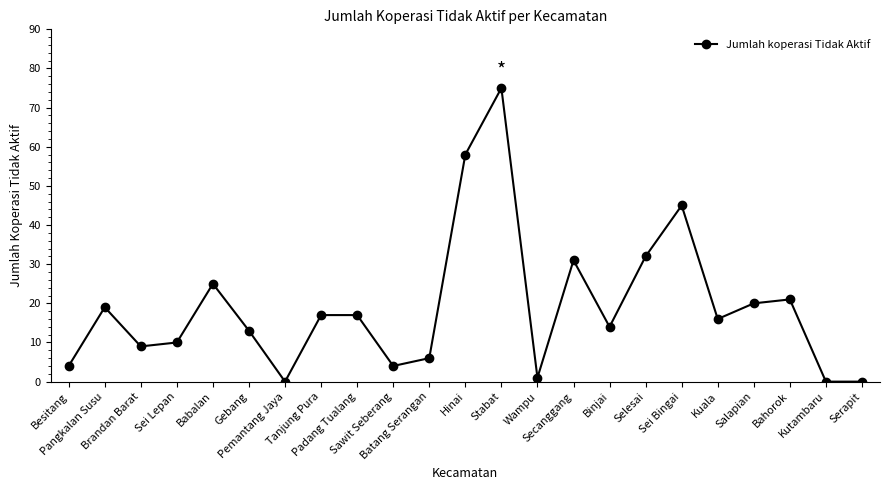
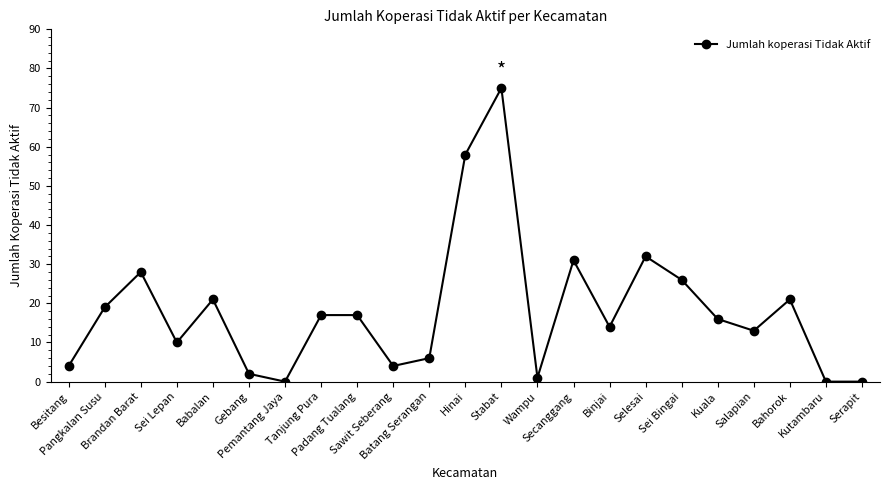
  {
    "Besitang": 4,
    "Pangkalan Susu": 19,
-   "Brandan Barat": 9,
+   "Brandan Barat": 28,
    "Sei Lepan": 10,
-   "Babalan": 25,
-   "Gebang": 13,
+   "Babalan": 21,
+   "Gebang": 2,
    "Pemantang Jaya": 0,
    "Tanjung Pura": 17,
    "Padang Tualang": 17,
    "Sawit Seberang": 4,
    "Batang Serangan": 6,
    "Hinai": 58,
    "Stabat": 75,
    "Wampu": 1,
    "Secanggang": 31,
    "Binjai": 14,
    "Selesai": 32,
-   "Sei Bingai": 45,
+   "Sei Bingai": 26,
    "Kuala": 16,
-   "Salapian": 20,
+   "Salapian": 13,
    "Bahorok": 21,
    "Kutambaru": 0,
    "Serapit": 0
  }
